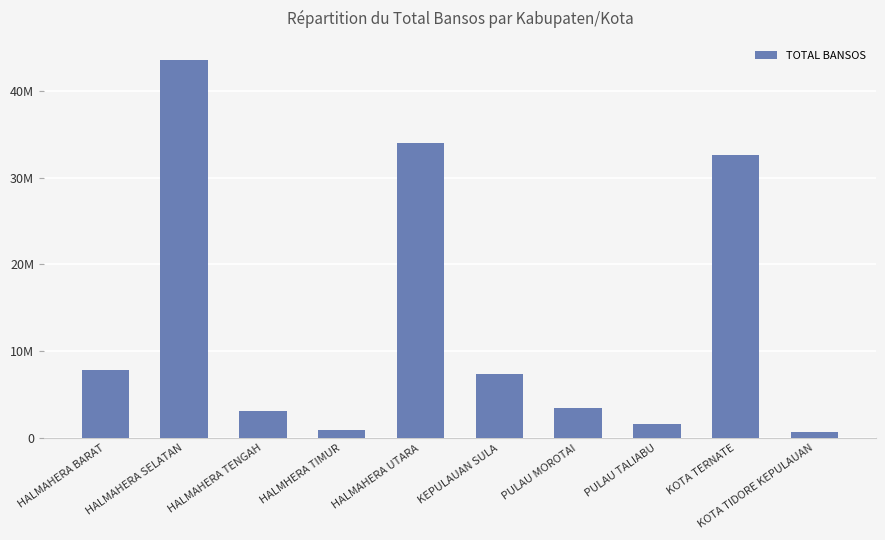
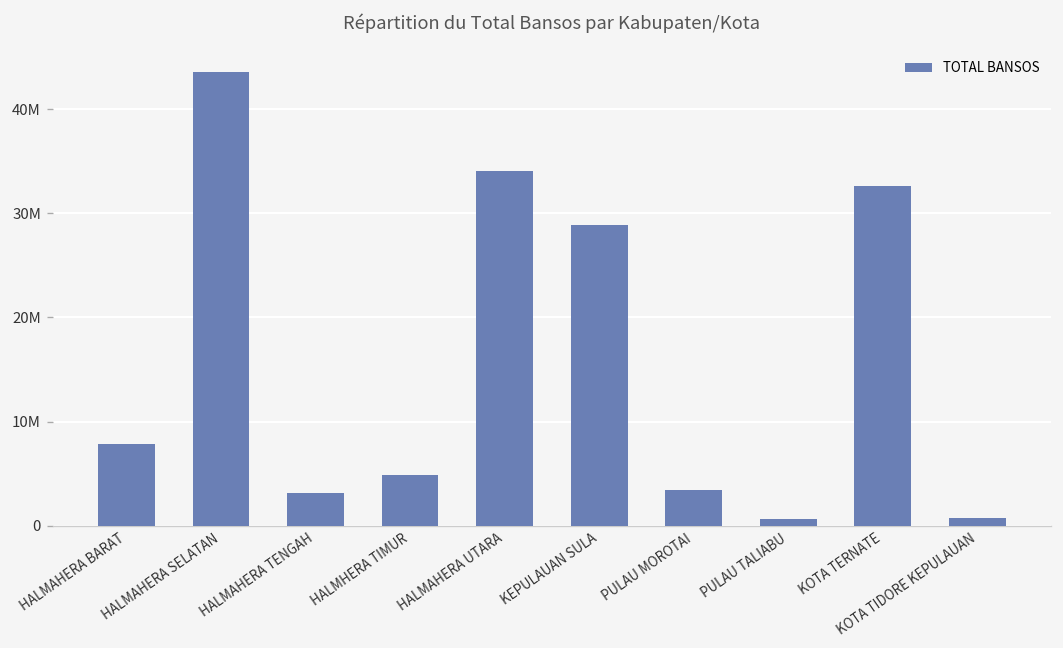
  {
    "HALMAHERA BARAT": 8000000,
    "HALMAHERA SELATAN": 44000000,
    "HALMAHERA TENGAH": 3000000,
-   "HALMHERA TIMUR": 1000000,
+   "HALMHERA TIMUR": 5000000,
    "HALMAHERA UTARA": 34000000,
-   "KEPULAUAN SULA": 7000000,
+   "KEPULAUAN SULA": 29000000,
    "PULAU MOROTAI": 3000000,
-   "PULAU TALIABU": 2000000,
+   "PULAU TALIABU": 1000000,
    "KOTA TERNATE": 33000000,
    "KOTA TIDORE KEPULAUAN": 1000000
  }
